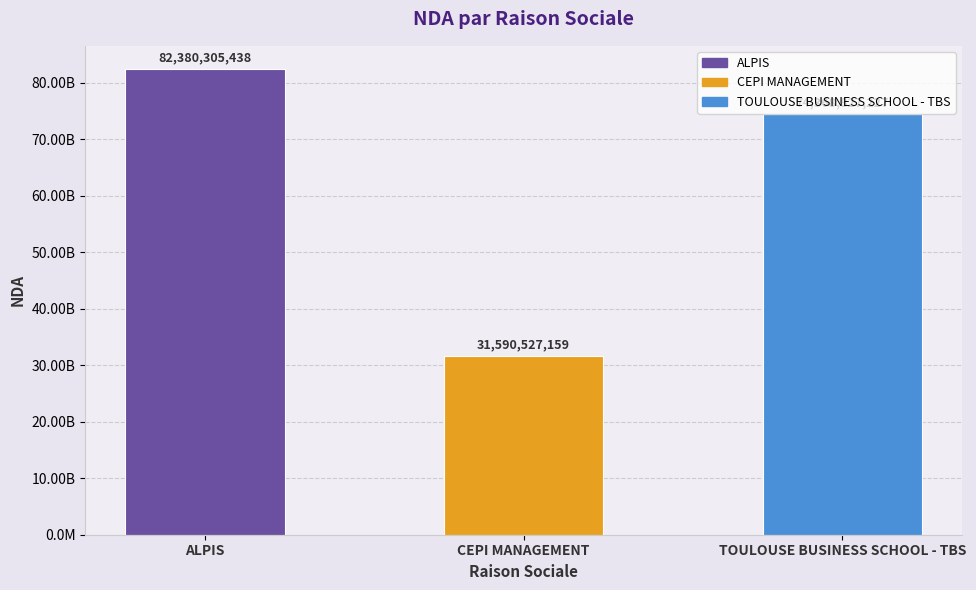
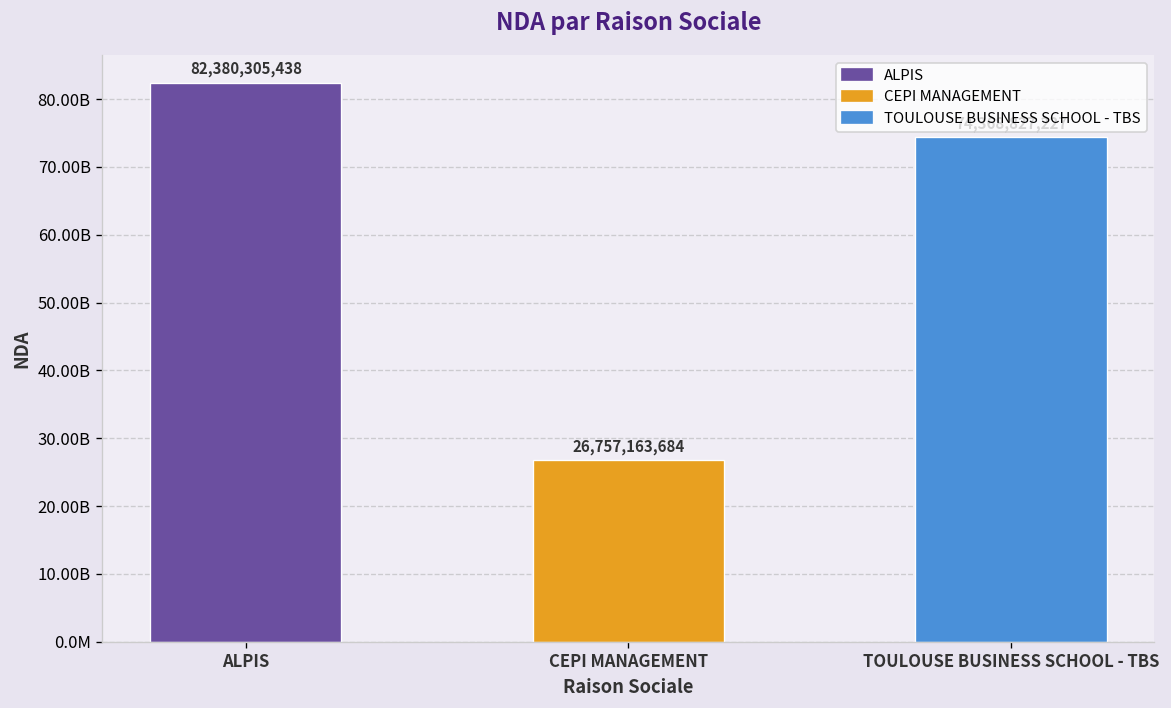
  {
    "ALPIS": "82,380,305,438",
-   "CEPI MANAGEMENT": "31,590,527,159"
+   "CEPI MANAGEMENT": "26,757,163,684"
  }
